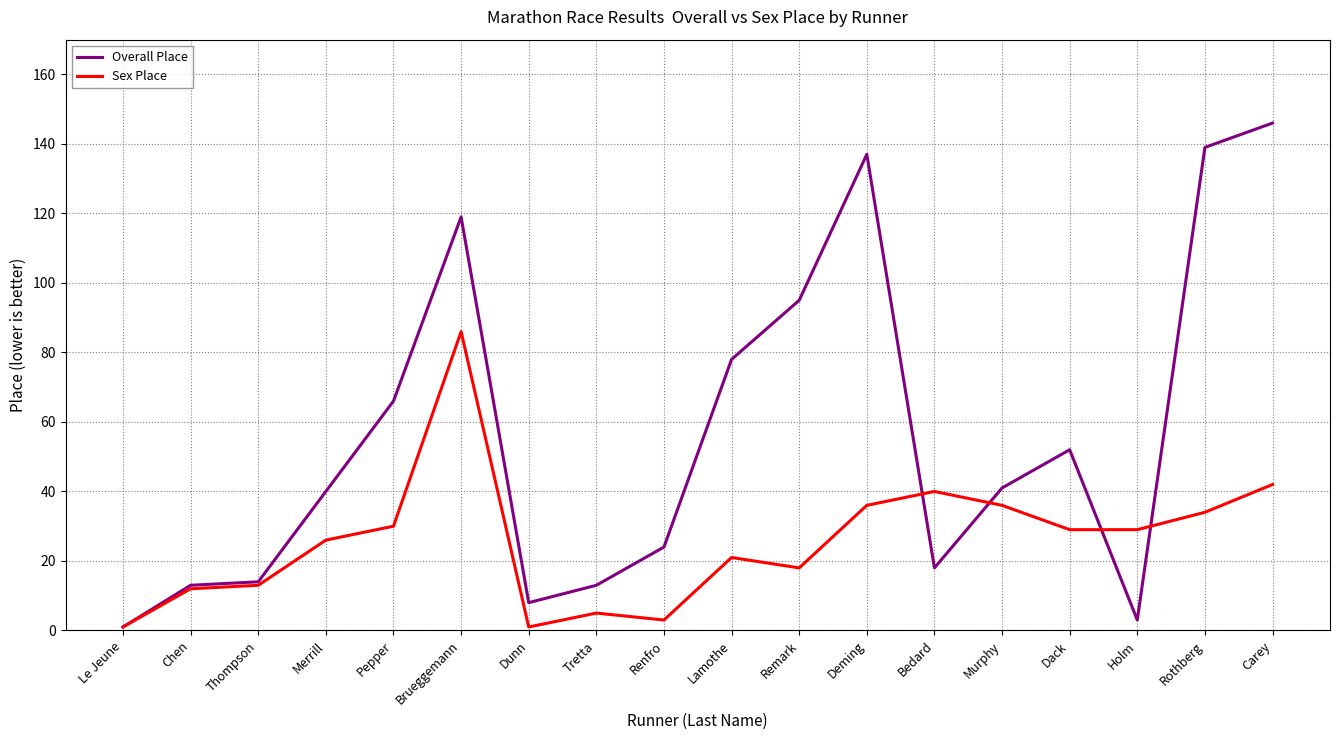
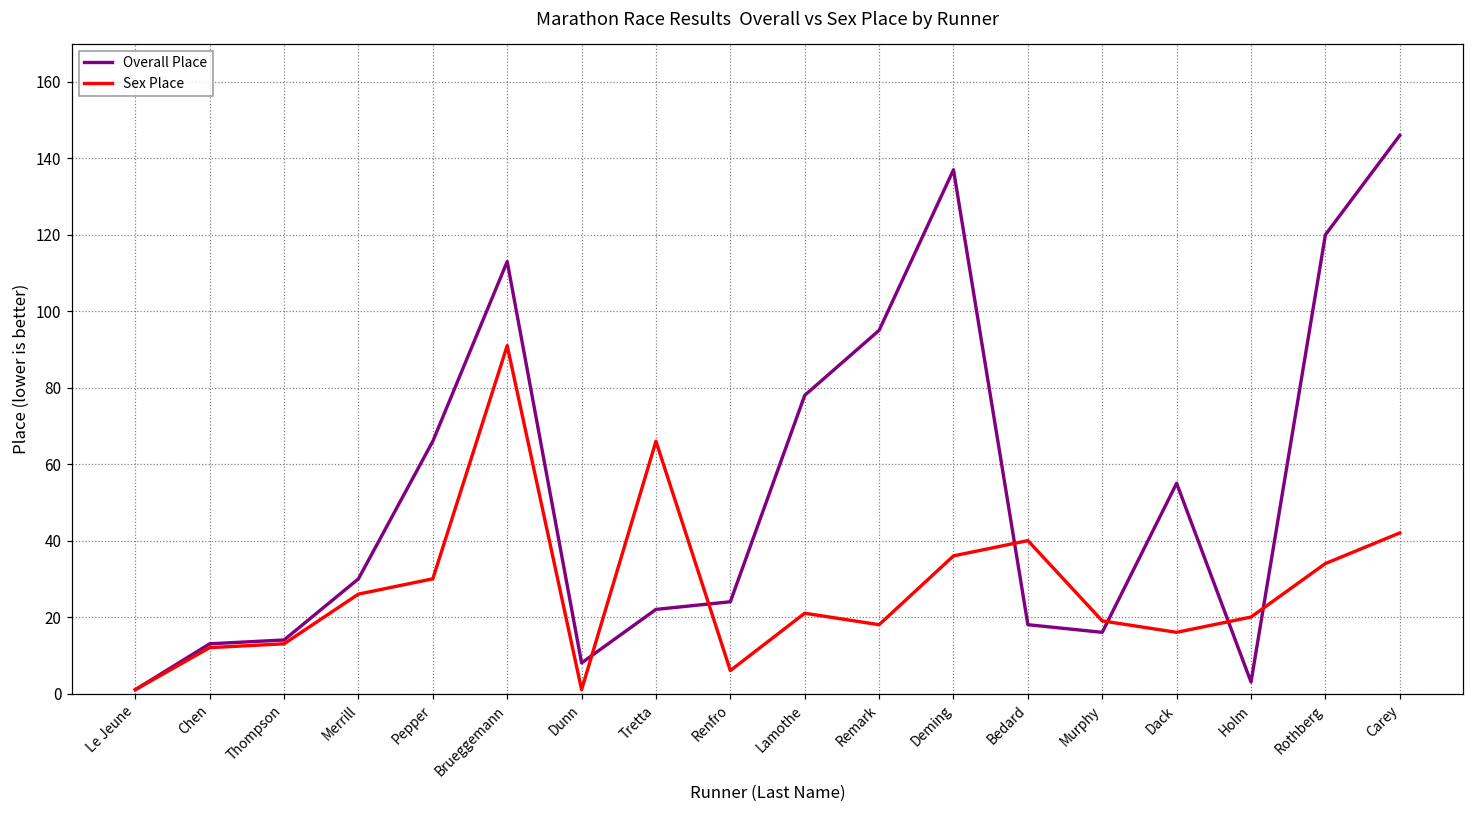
  {
    "Overall Place": {
      "Chen": 13,
      "Thompson": 14,
-     "Merrill": 40,
+     "Merrill": 30,
      "Pepper": 66,
-     "Brueggemann": 119,
+     "Brueggemann": 113,
      "Dunn": 8,
-     "Tretta": 13,
+     "Tretta": 22,
      "Renfro": 24,
      "Lamothe": 78,
      "Remark": 95,
      "Deming": 137,
      "Bedard": 18,
-     "Murphy": 41,
-     "Dack": 52,
+     "Murphy": 16,
+     "Dack": 55,
      "Holm": 3,
-     "Rothberg": 139,
+     "Rothberg": 120,
      "Carey": 146
    },
    "Sex Place": {
      "Chen": 12,
      "Thompson": 13,
      "Merrill": 26,
      "Pepper": 30,
-     "Brueggemann": 86,
+     "Brueggemann": 91,
      "Dunn": 1,
-     "Tretta": 5,
-     "Renfro": 3,
+     "Tretta": 66,
+     "Renfro": 6,
      "Lamothe": 21,
      "Remark": 18,
      "Deming": 36,
      "Bedard": 40,
-     "Murphy": 36,
-     "Dack": 29,
-     "Holm": 29,
+     "Murphy": 19,
+     "Dack": 16,
+     "Holm": 20,
      "Rothberg": 34,
      "Carey": 42
    }
  }
